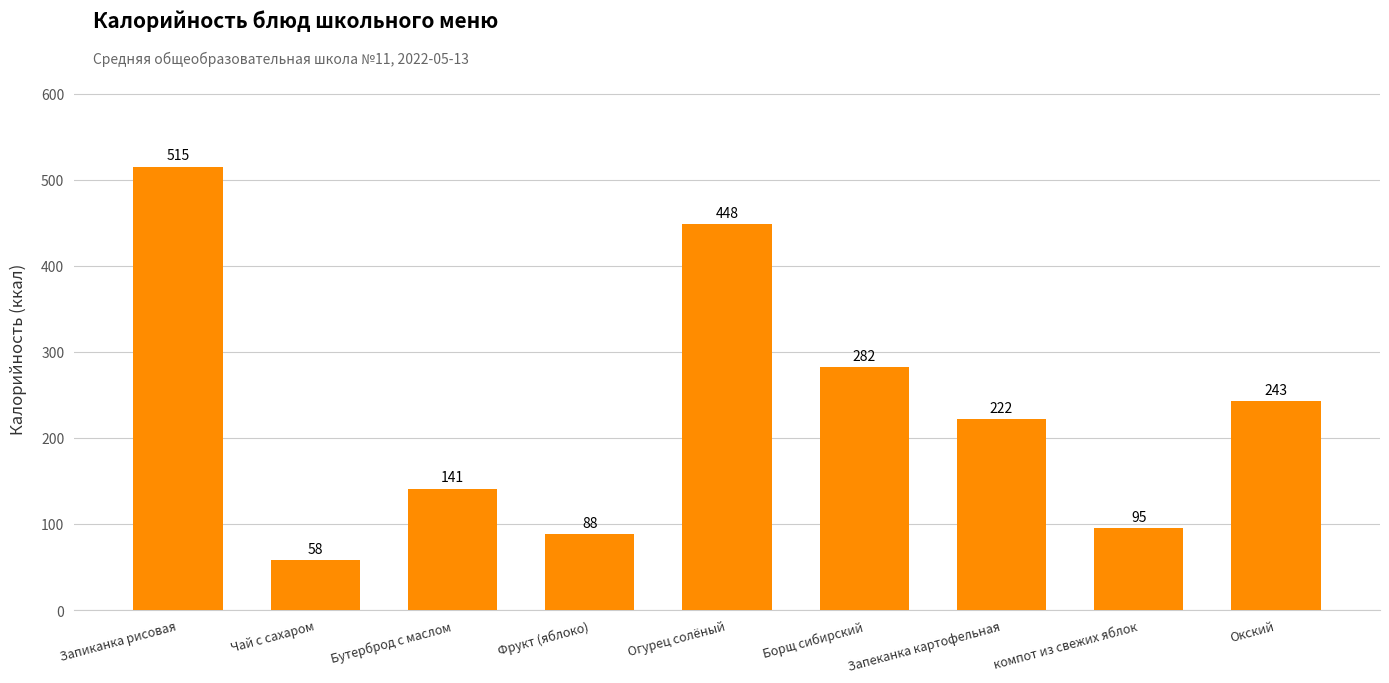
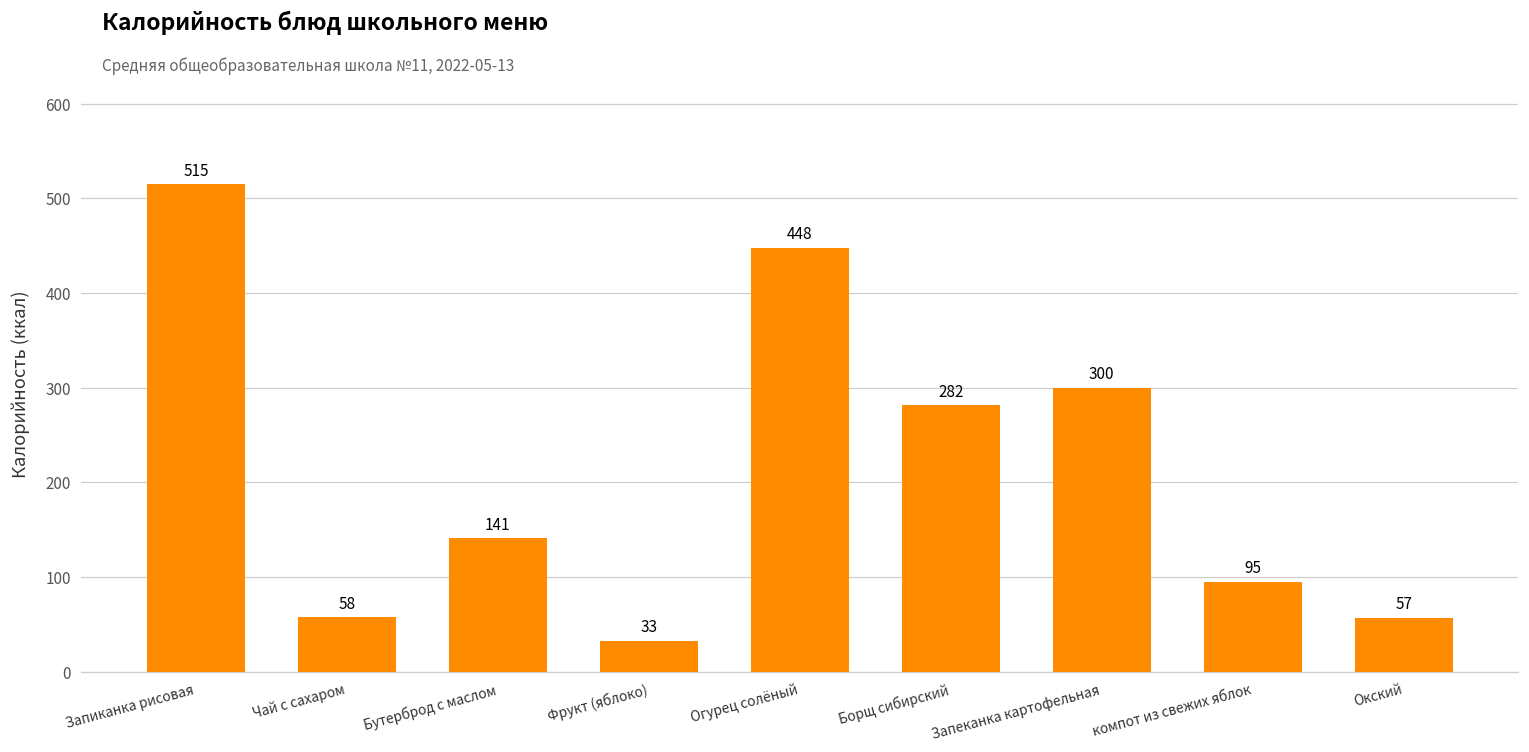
  {
    "Запиканка рисовая": 515,
    "Чай с сахаром": 58,
    "Бутерброд с маслом": 141,
-   "Фрукт (яблоко)": 88,
+   "Фрукт (яблоко)": 33,
    "Огурец солёный": 448,
    "Борщ сибирский": 282,
-   "Запеканка картофельная": 222,
+   "Запеканка картофельная": 300,
    "компот из свежих яблок": 95,
-   "Окский": 243
+   "Окский": 57
  }
